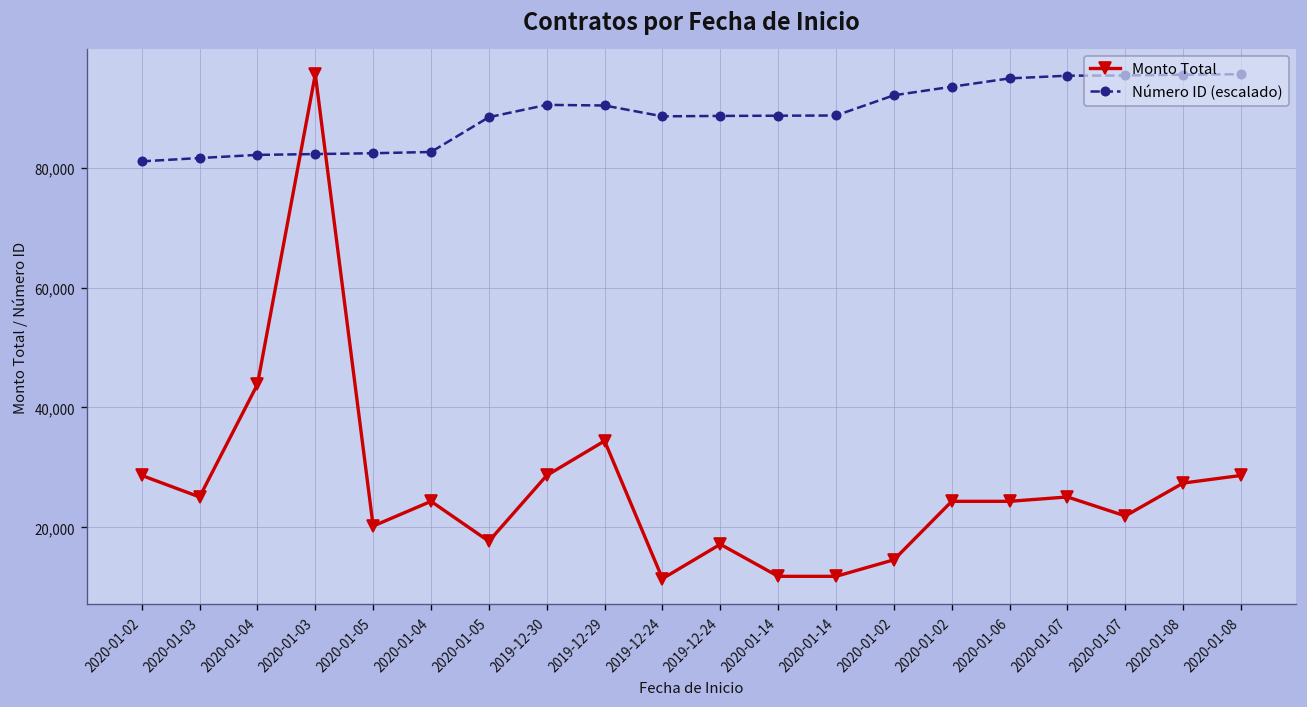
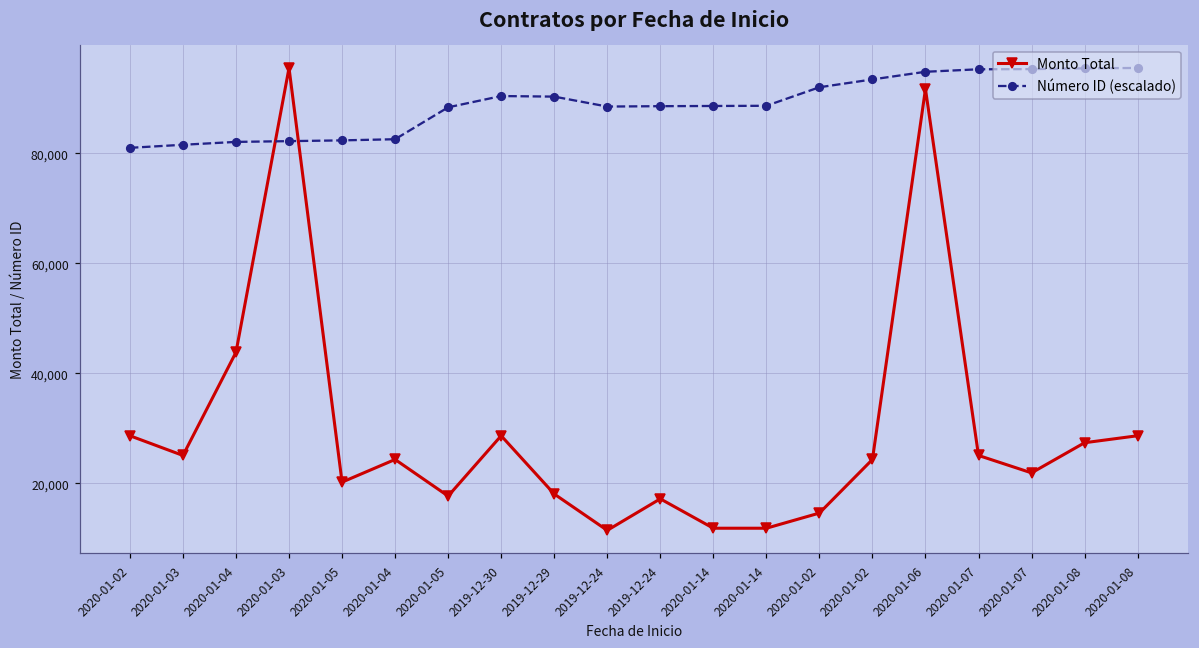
  {
    "Monto Total": {
      "2019-12-30": "29,000",
-     "2019-12-29": "34,000",
-     "2020-01-06": "24,000"
+     "2019-12-29": "18,000",
+     "2020-01-06": "92,000"
    },
    "Número ID (escalado)": {
      "2019-12-30": "90,000",
      "2019-12-29": "90,000",
      "2020-01-06": "95,000"
    }
  }
